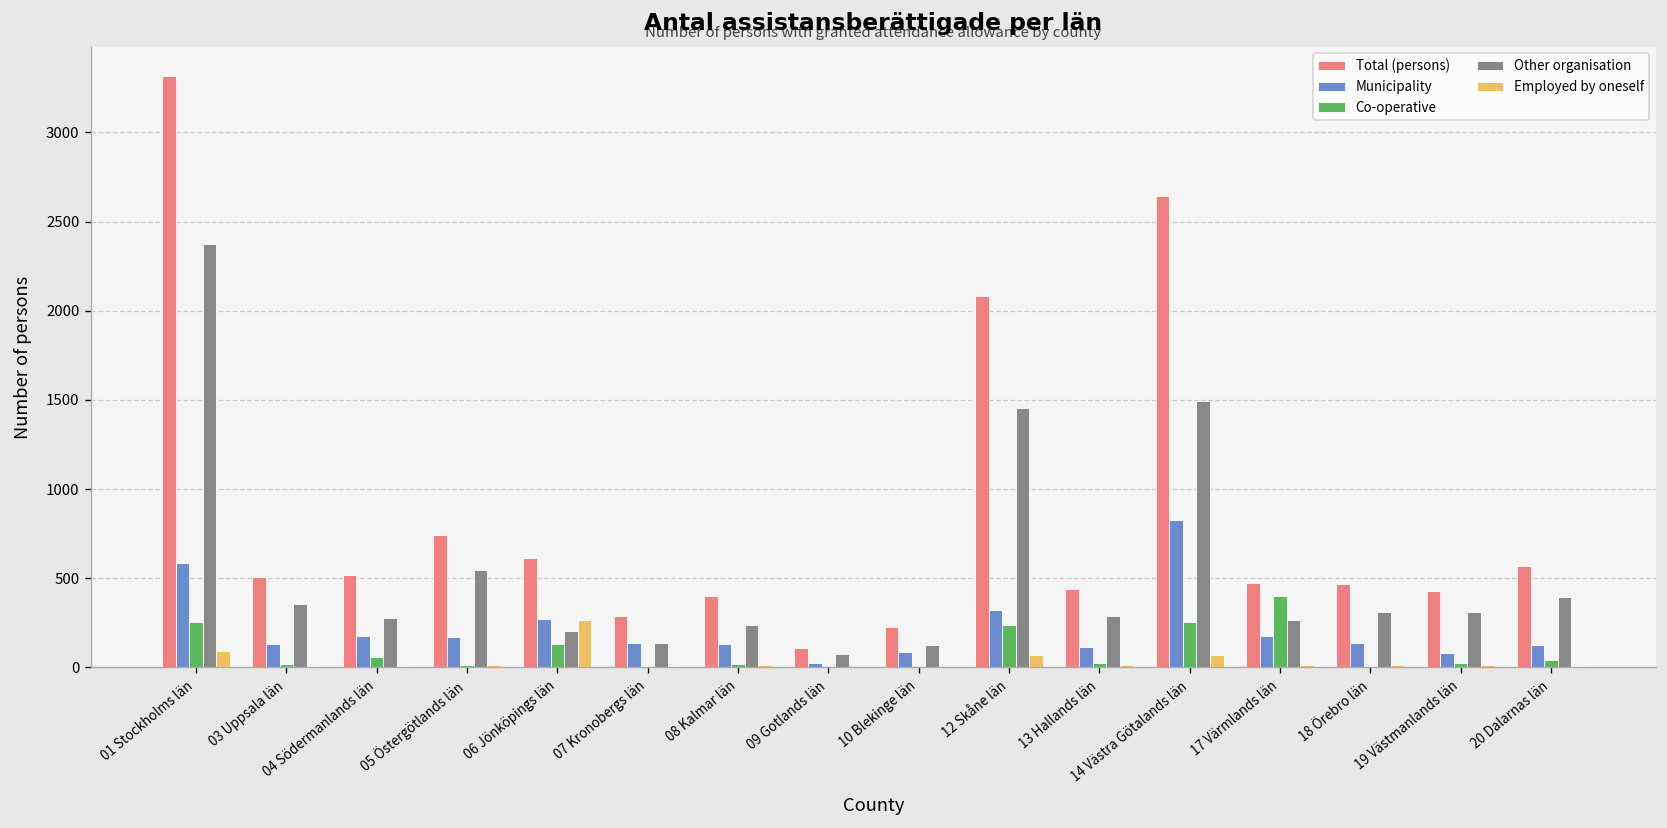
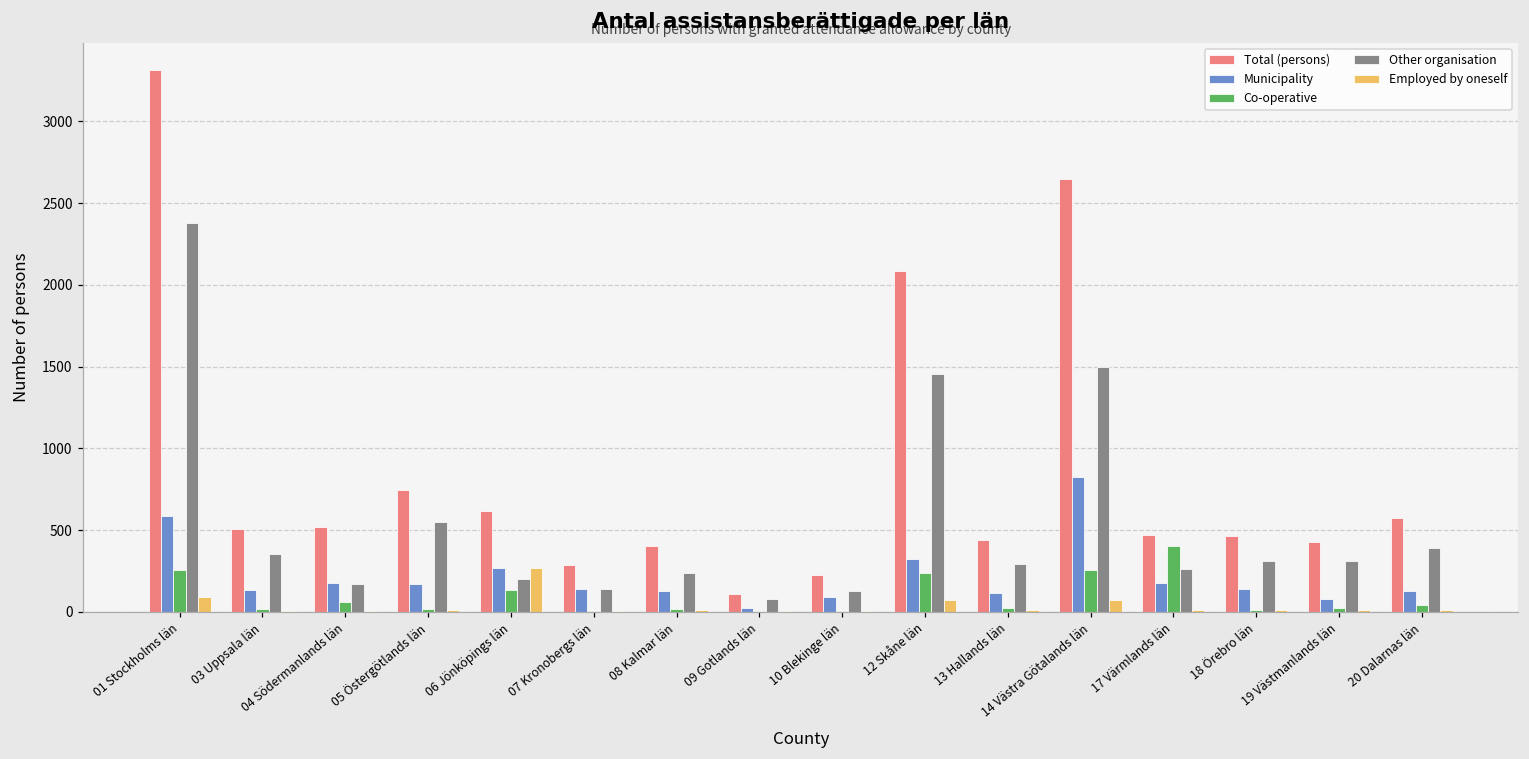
  {
    "Total (persons)": {
      "01 Stockholms län": 3320,
      "03 Uppsala län": 510,
      "04 Södermanlands län": 520,
      "05 Östergötlands län": 750,
      "06 Jönköpings län": 620,
      "07 Kronobergs län": 290,
      "08 Kalmar län": 400,
      "09 Gotlands län": 110,
      "10 Blekinge län": 230,
      "12 Skåne län": 2080,
      "13 Hallands län": 440,
      "14 Västra Götalands län": 2650,
      "17 Värmlands län": 470,
      "18 Örebro län": 470,
      "19 Västmanlands län": 430,
      "20 Dalarnas län": 570
    },
    "Municipality": {
      "01 Stockholms län": 590,
      "03 Uppsala län": 130,
      "04 Södermanlands län": 180,
      "05 Östergötlands län": 170,
      "06 Jönköpings län": 270,
      "07 Kronobergs län": 140,
      "08 Kalmar län": 130,
      "09 Gotlands län": 20,
      "10 Blekinge län": 90,
      "12 Skåne län": 320,
      "13 Hallands län": 110,
      "14 Västra Götalands län": 830,
      "17 Värmlands län": 170,
      "18 Örebro län": 140,
      "19 Västmanlands län": 80,
      "20 Dalarnas län": 130
    },
    "Co-operative": {
      "01 Stockholms län": 260,
      "03 Uppsala län": 20,
      "04 Södermanlands län": 60,
      "06 Jönköpings län": 130,
      "08 Kalmar län": 20,
      "12 Skåne län": 240,
      "13 Hallands län": 20,
      "14 Västra Götalands län": 250,
      "17 Värmlands län": 400,
      "19 Västmanlands län": 20,
      "20 Dalarnas län": 40
    },
    "Other organisation": {
      "01 Stockholms län": 2380,
      "03 Uppsala län": 350,
-     "04 Södermanlands län": 280,
+     "04 Södermanlands län": 170,
      "05 Östergötlands län": 550,
      "06 Jönköpings län": 200,
      "07 Kronobergs län": 140,
      "08 Kalmar län": 240,
      "09 Gotlands län": 80,
      "10 Blekinge län": 130,
      "12 Skåne län": 1450,
      "13 Hallands län": 290,
      "14 Västra Götalands län": 1500,
      "17 Värmlands län": 260,
      "18 Örebro län": 310,
      "19 Västmanlands län": 310,
      "20 Dalarnas län": 390
    },
    "Employed by oneself": {
      "01 Stockholms län": 90,
      "06 Jönköpings län": 270,
      "12 Skåne län": 70,
      "14 Västra Götalands län": 70
    }
  }
